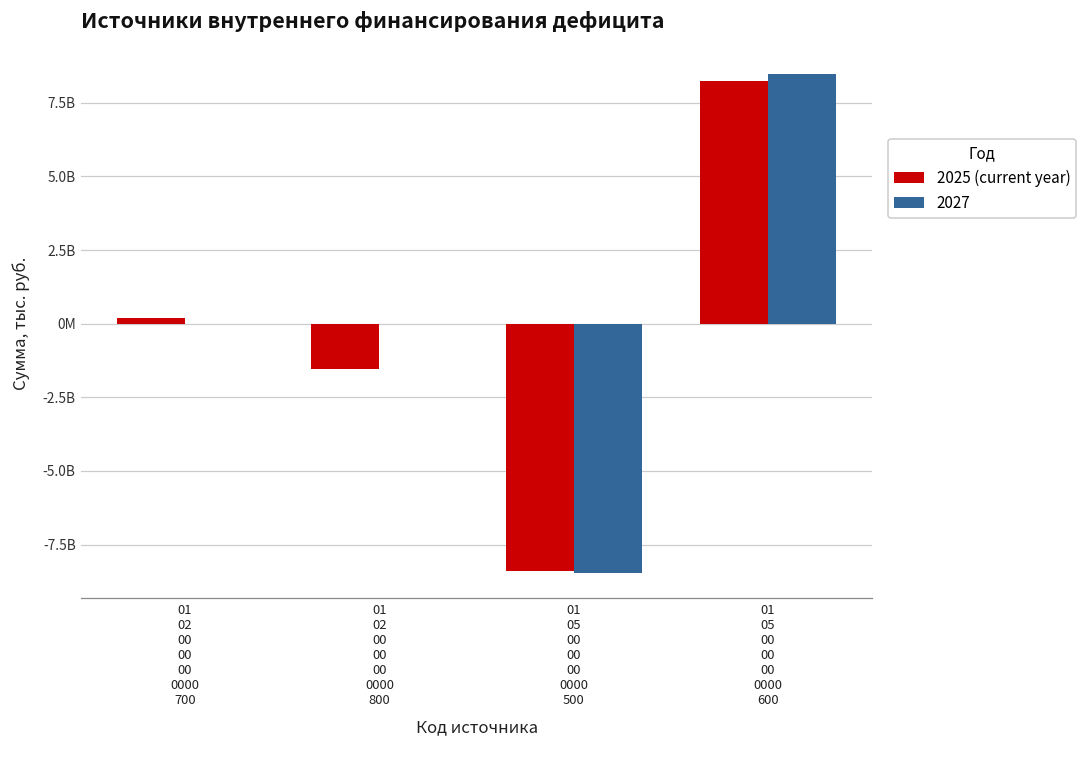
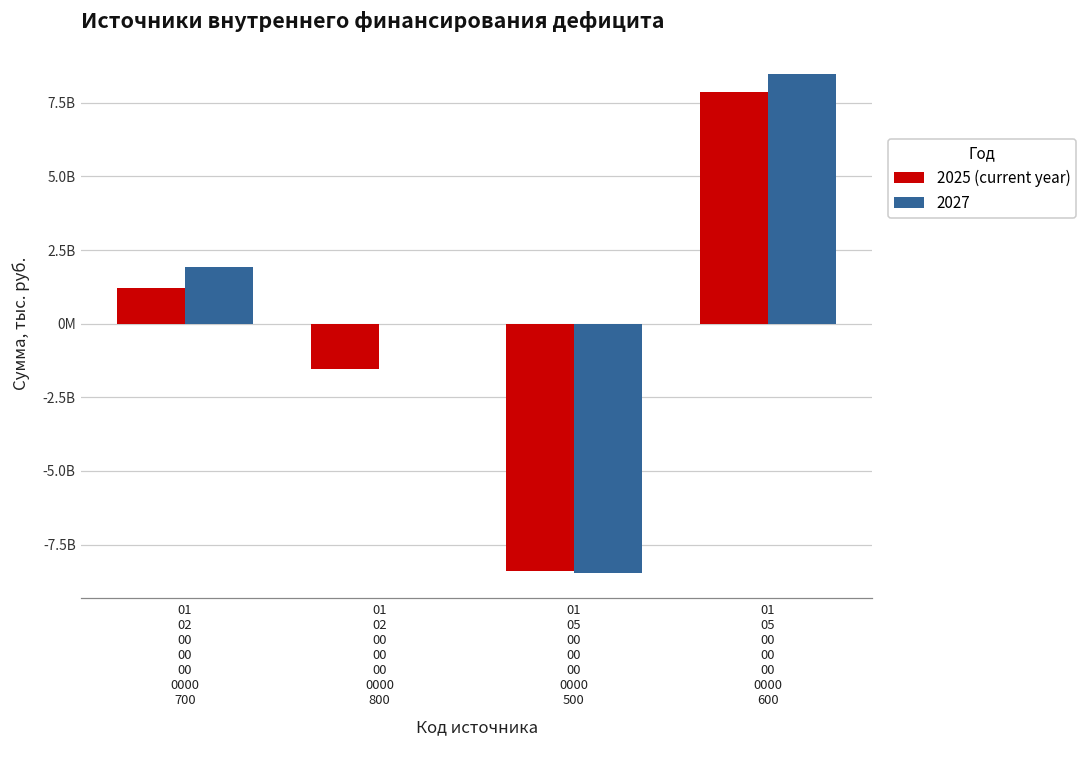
  {
    "2025 (current year)": {
-     "01 02 00 00 00 0000 700": 200000000,
+     "01 02 00 00 00 0000 700": 1200000000,
      "01 02 00 00 00 0000 800": -1500000000,
      "01 05 00 00 00 0000 500": -8400000000,
-     "01 05 00 00 00 0000 600": 8200000000
+     "01 05 00 00 00 0000 600": 7900000000
    },
    "2027": {
-     "01 02 00 00 00 0000 700": 0,
+     "01 02 00 00 00 0000 700": 1900000000,
      "01 02 00 00 00 0000 800": 0,
      "01 05 00 00 00 0000 500": -8500000000,
      "01 05 00 00 00 0000 600": 8500000000
    }
  }
